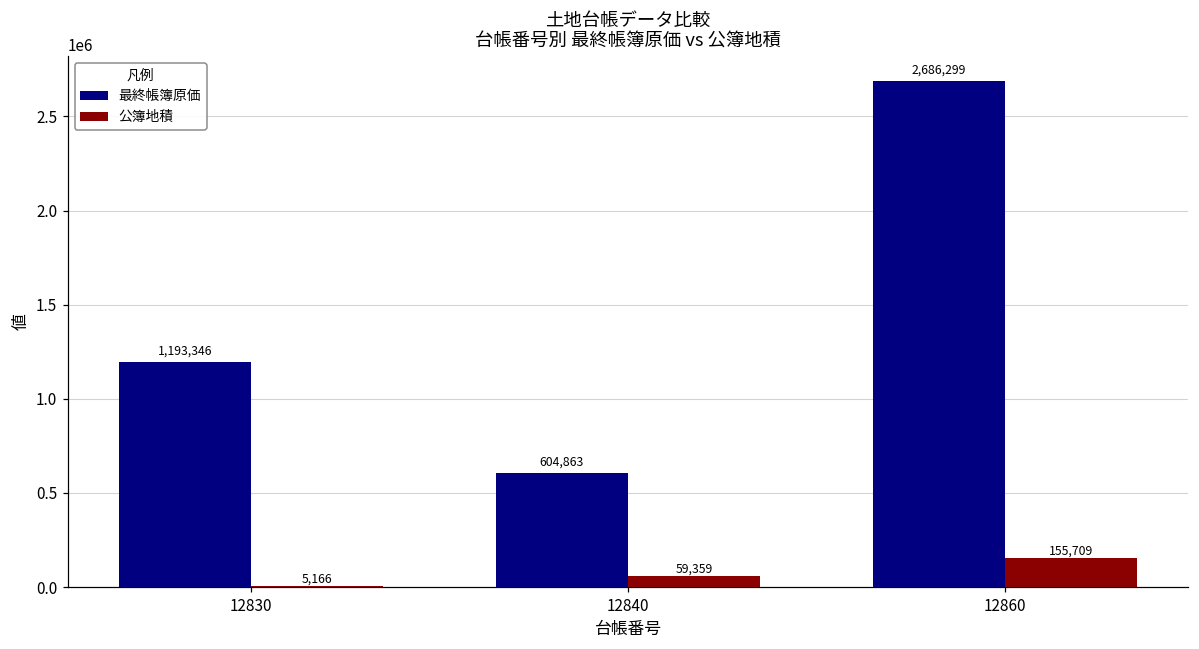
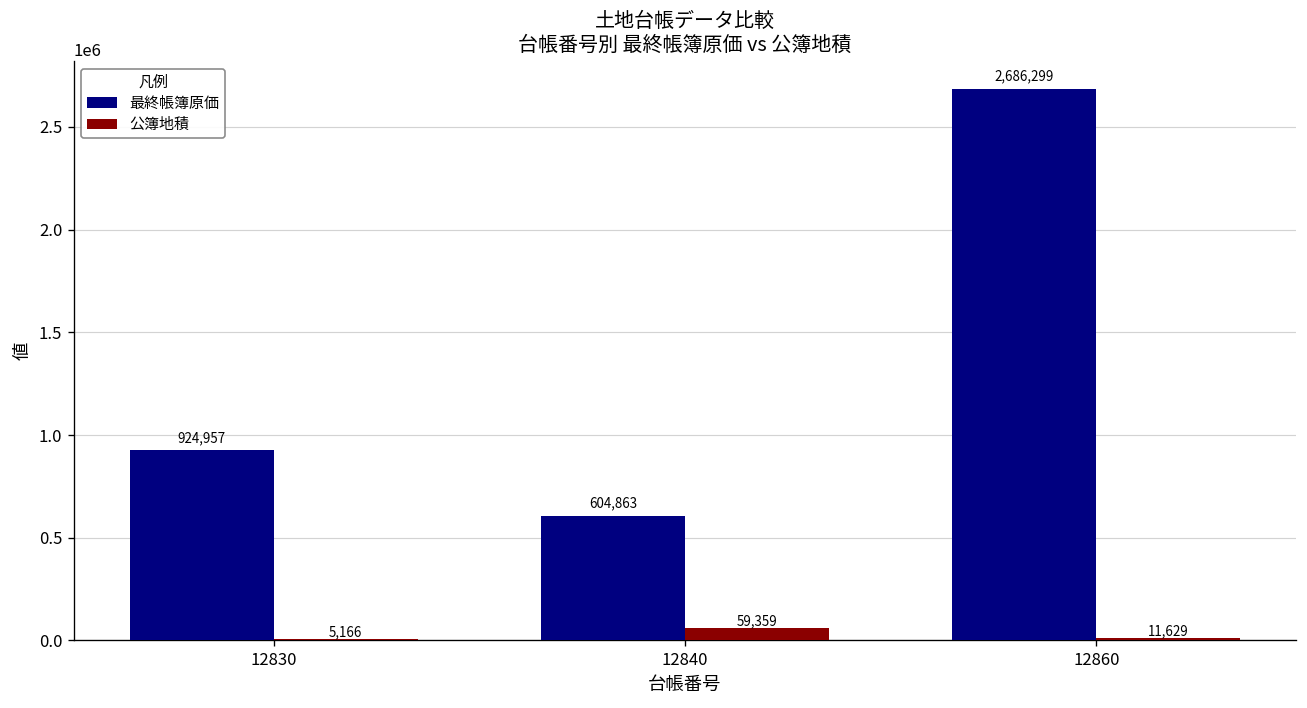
  {
    "最終帳簿原価": {
-     "12830": "1,193,346",
+     "12830": "924,957",
      "12840": "604,863",
      "12860": "2,686,299"
    },
    "公簿地積": {
      "12830": "5,166",
      "12840": "59,359",
-     "12860": "155,709"
+     "12860": "11,629"
    }
  }
